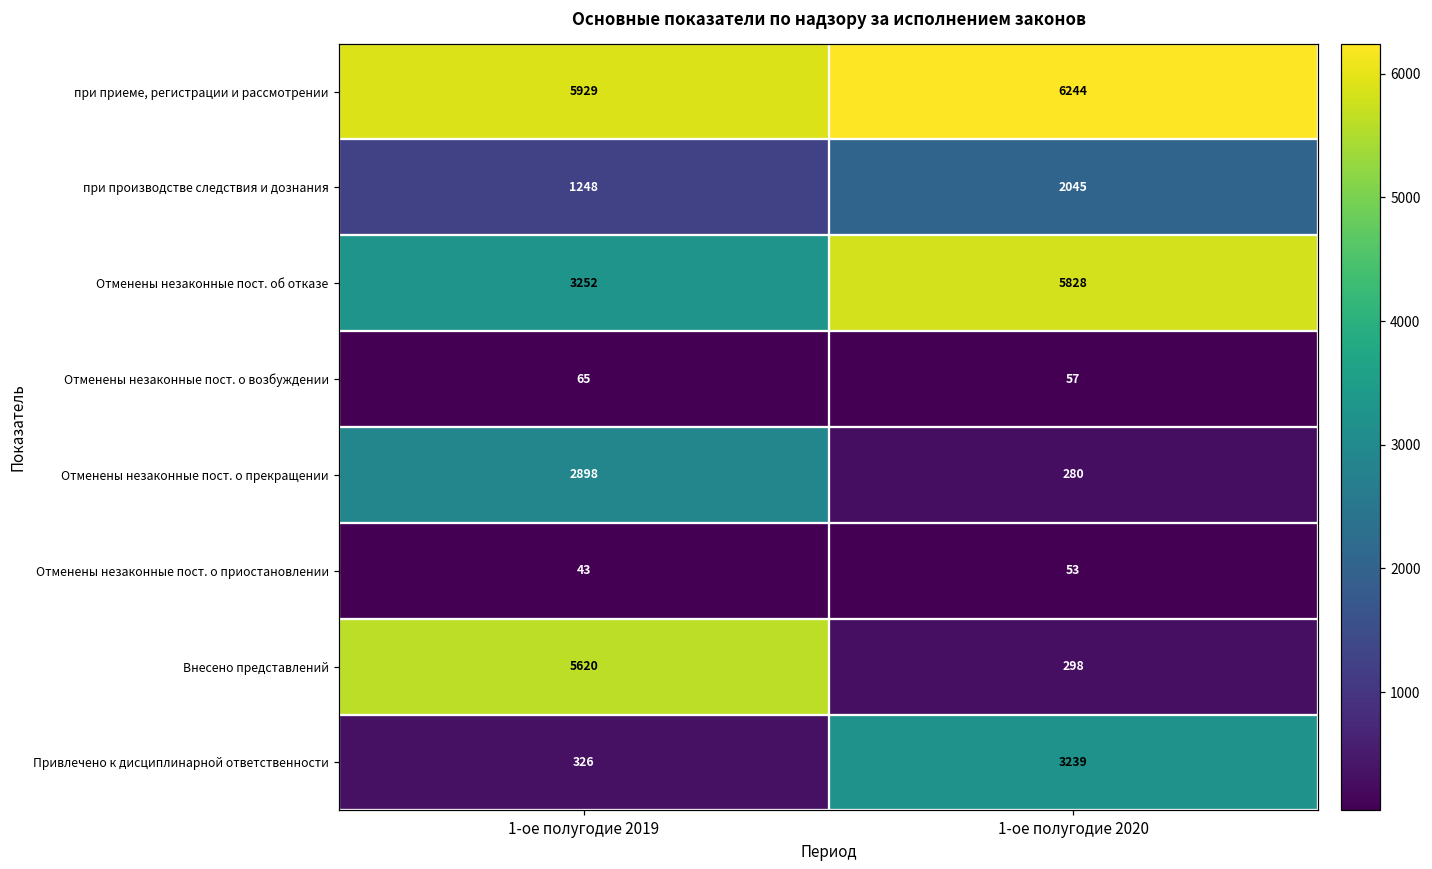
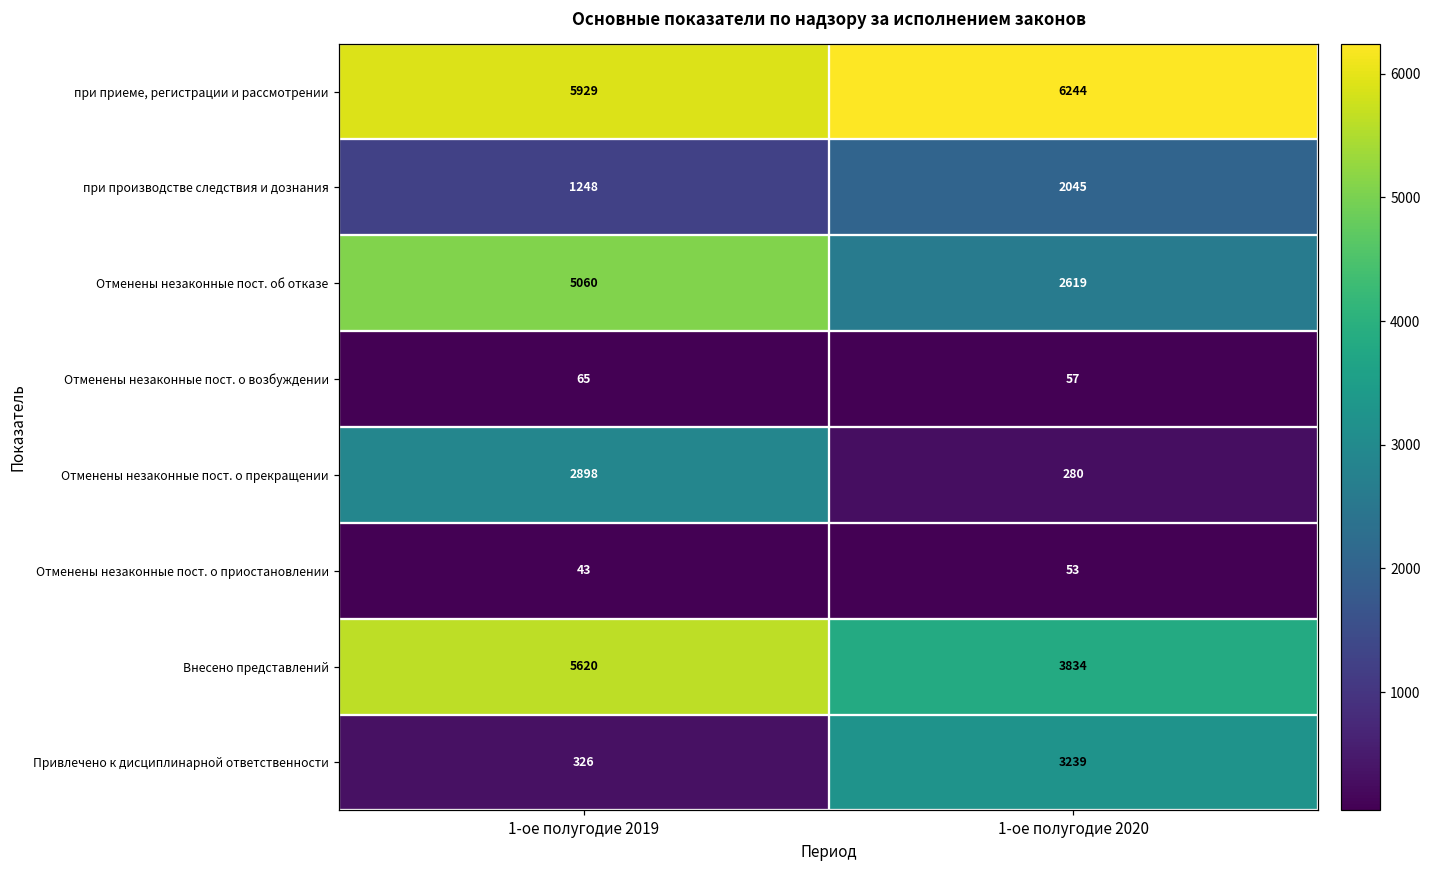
  {
    "при приеме, регистрации и рассмотрении": {
      "1-ое полугодие 2019": 5929,
      "1-ое полугодие 2020": 6244
    },
    "при производстве следствия и дознания": {
      "1-ое полугодие 2019": 1248,
      "1-ое полугодие 2020": 2045
    },
    "Отменены незаконные пост. об отказе": {
-     "1-ое полугодие 2019": 3252,
-     "1-ое полугодие 2020": 5828
+     "1-ое полугодие 2019": 5060,
+     "1-ое полугодие 2020": 2619
    },
    "Отменены незаконные пост. о возбуждении": {
      "1-ое полугодие 2019": 65,
      "1-ое полугодие 2020": 57
    },
    "Отменены незаконные пост. о прекращении": {
      "1-ое полугодие 2019": 2898,
      "1-ое полугодие 2020": 280
    },
    "Отменены незаконные пост. о приостановлении": {
      "1-ое полугодие 2019": 43,
      "1-ое полугодие 2020": 53
    },
    "Внесено представлений": {
      "1-ое полугодие 2019": 5620,
-     "1-ое полугодие 2020": 298
+     "1-ое полугодие 2020": 3834
    },
    "Привлечено к дисциплинарной ответственности": {
      "1-ое полугодие 2019": 326,
      "1-ое полугодие 2020": 3239
    }
  }
